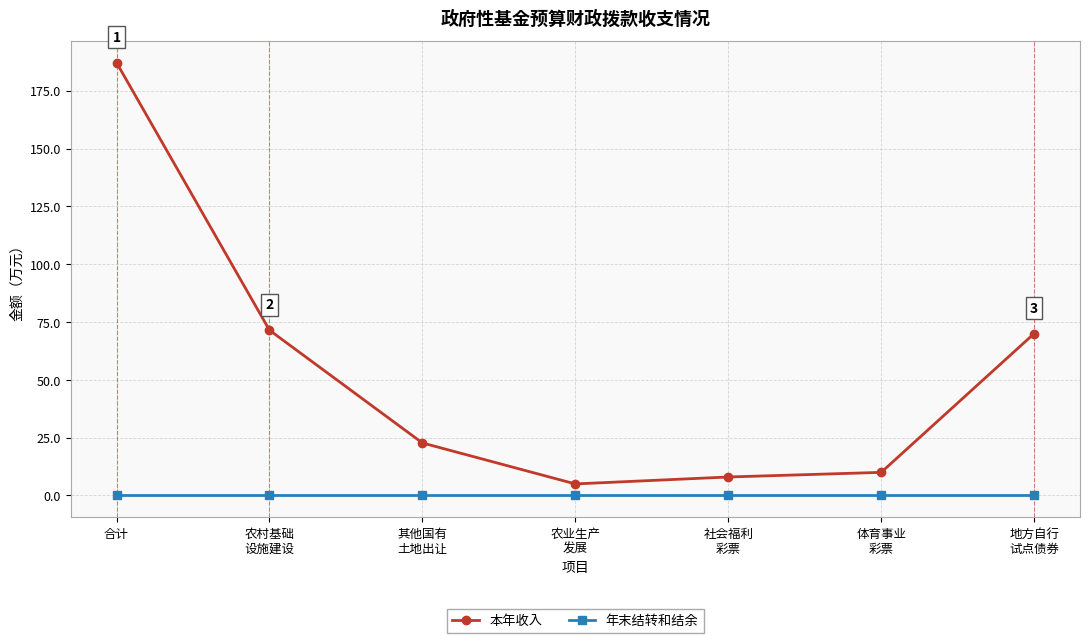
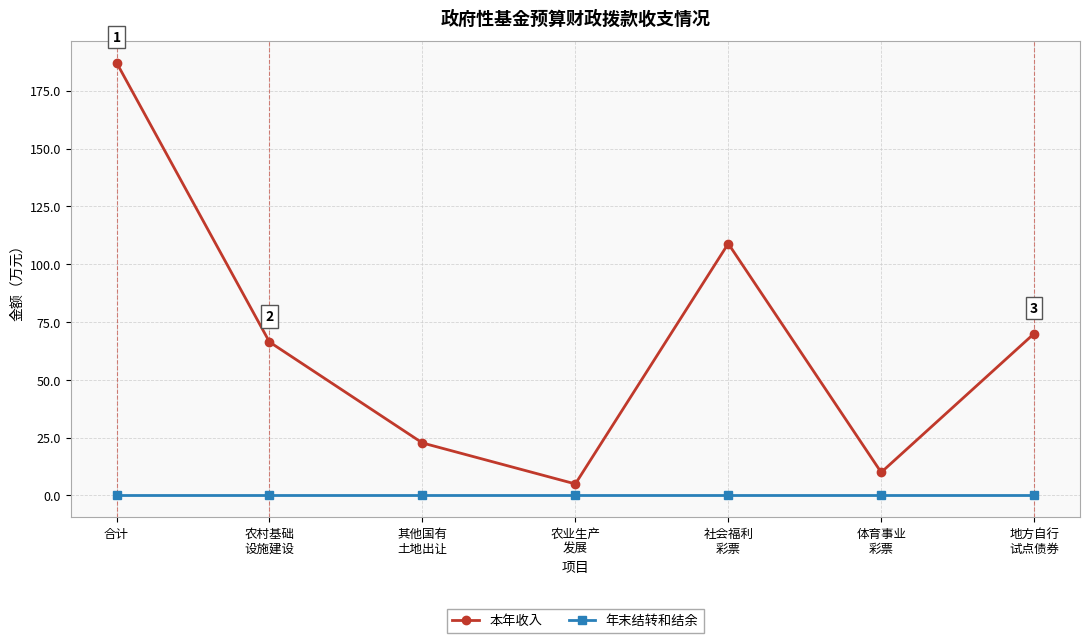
  {
    "本年收入": {
-     "农村基础 设施建设": 71,
+     "农村基础 设施建设": 66,
      "其他国有 土地出让": 23,
      "农业生产 发展": 5,
-     "社会福利 彩票": 8,
+     "社会福利 彩票": 109,
      "体育事业 彩票": 10
    },
    "年末结转和结余": {
      "合计": 0,
      "农村基础 设施建设": 0,
      "其他国有 土地出让": 0,
      "农业生产 发展": 0,
      "社会福利 彩票": 0,
      "体育事业 彩票": 0,
      "地方自行 试点债券": 0
    }
  }
